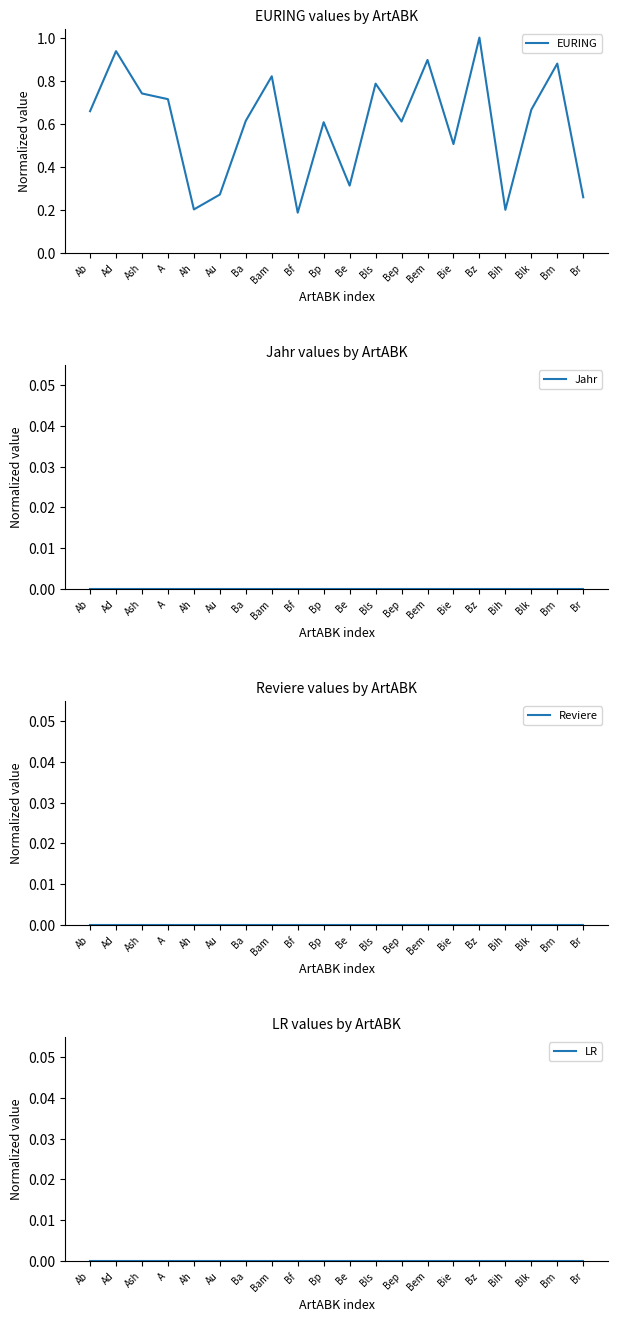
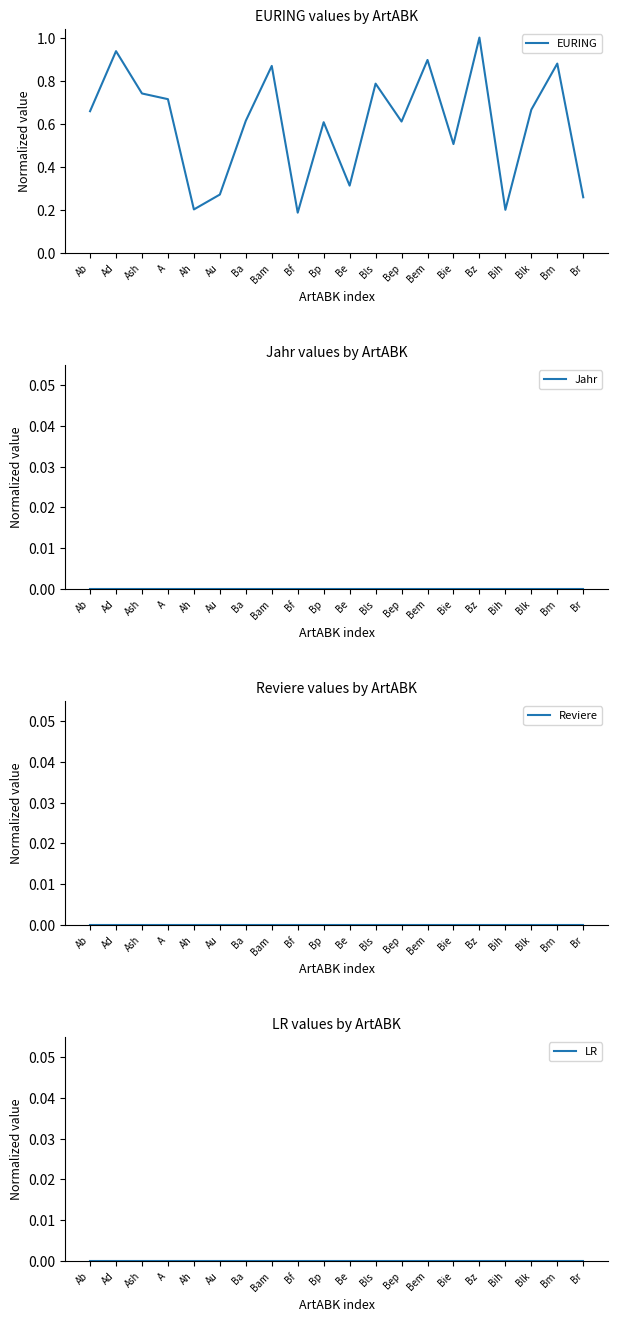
  {
    "EURING values by ArtABK": {
      "Ab": 0.66,
      "Ad": 0.94,
      "Ash": 0.74,
      "A": 0.71,
      "Ah": 0.20,
      "Au": 0.27,
      "Ba": 0.61,
-     "Bam": 0.82,
+     "Bam": 0.87,
      "Bf": 0.19,
      "Bp": 0.61,
      "Be": 0.31,
      "Bls": 0.79,
      "Bep": 0.61,
      "Bem": 0.90,
      "Bie": 0.51,
      "Bz": 1.00,
      "Bih": 0.20,
      "Blk": 0.67,
      "Bm": 0.88,
      "Br": 0.26
    },
    "Jahr values by ArtABK": {
      "Ab": 0.000,
      "Ad": 0.000,
      "Ash": 0.000,
      "A": 0.000,
      "Ah": 0.000,
      "Au": 0.000,
      "Ba": 0.000,
      "Bam": 0.000,
      "Bf": 0.000,
      "Bp": 0.000,
      "Be": 0.000,
      "Bls": 0.000,
      "Bep": 0.000,
      "Bem": 0.000,
      "Bie": 0.000,
      "Bz": 0.000,
      "Bih": 0.000,
      "Blk": 0.000,
      "Bm": 0.000,
      "Br": 0.000
    },
    "Reviere values by ArtABK": {
      "Ab": 0.000,
      "Ad": 0.000,
      "Ash": 0.000,
      "A": 0.000,
      "Ah": 0.000,
      "Au": 0.000,
      "Ba": 0.000,
      "Bam": 0.000,
      "Bf": 0.000,
      "Bp": 0.000,
      "Be": 0.000,
      "Bls": 0.000,
      "Bep": 0.000,
      "Bem": 0.000,
      "Bie": 0.000,
      "Bz": 0.000,
      "Bih": 0.000,
      "Blk": 0.000,
      "Bm": 0.000,
      "Br": 0.000
    },
    "LR values by ArtABK": {
      "Ab": 0.000,
      "Ad": 0.000,
      "Ash": 0.000,
      "A": 0.000,
      "Ah": 0.000,
      "Au": 0.000,
      "Ba": 0.000,
      "Bam": 0.000,
      "Bf": 0.000,
      "Bp": 0.000,
      "Be": 0.000,
      "Bls": 0.000,
      "Bep": 0.000,
      "Bem": 0.000,
      "Bie": 0.000,
      "Bz": 0.000,
      "Bih": 0.000,
      "Blk": 0.000,
      "Bm": 0.000,
      "Br": 0.000
    }
  }
